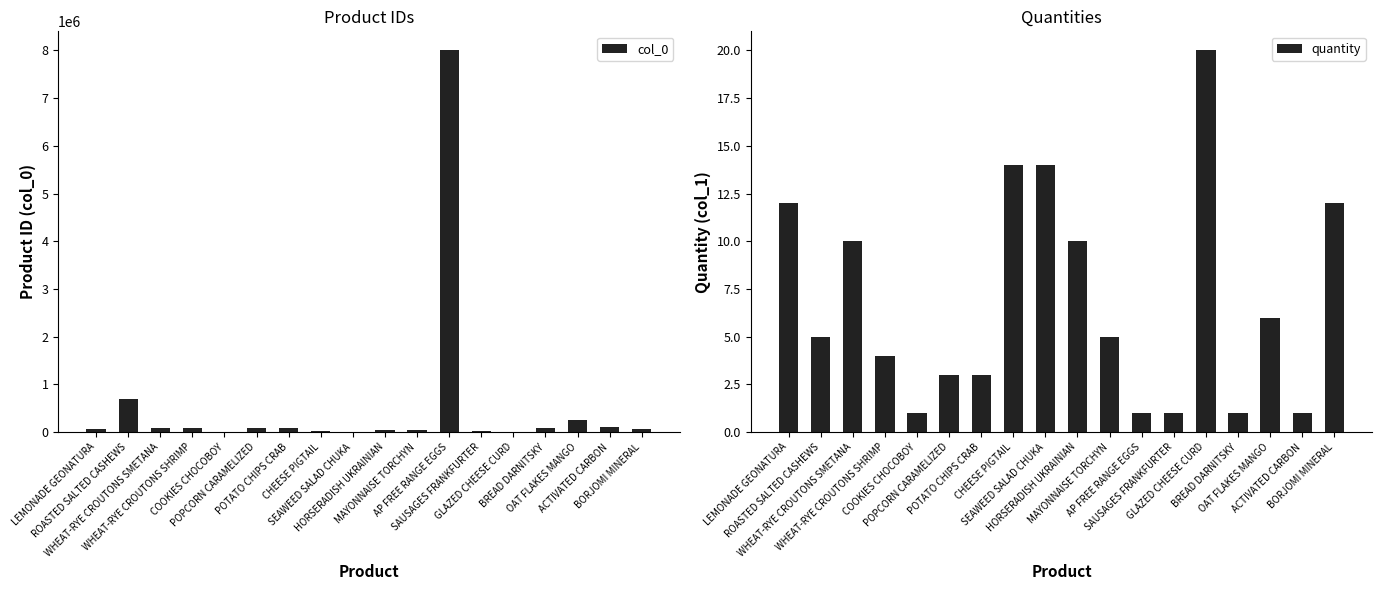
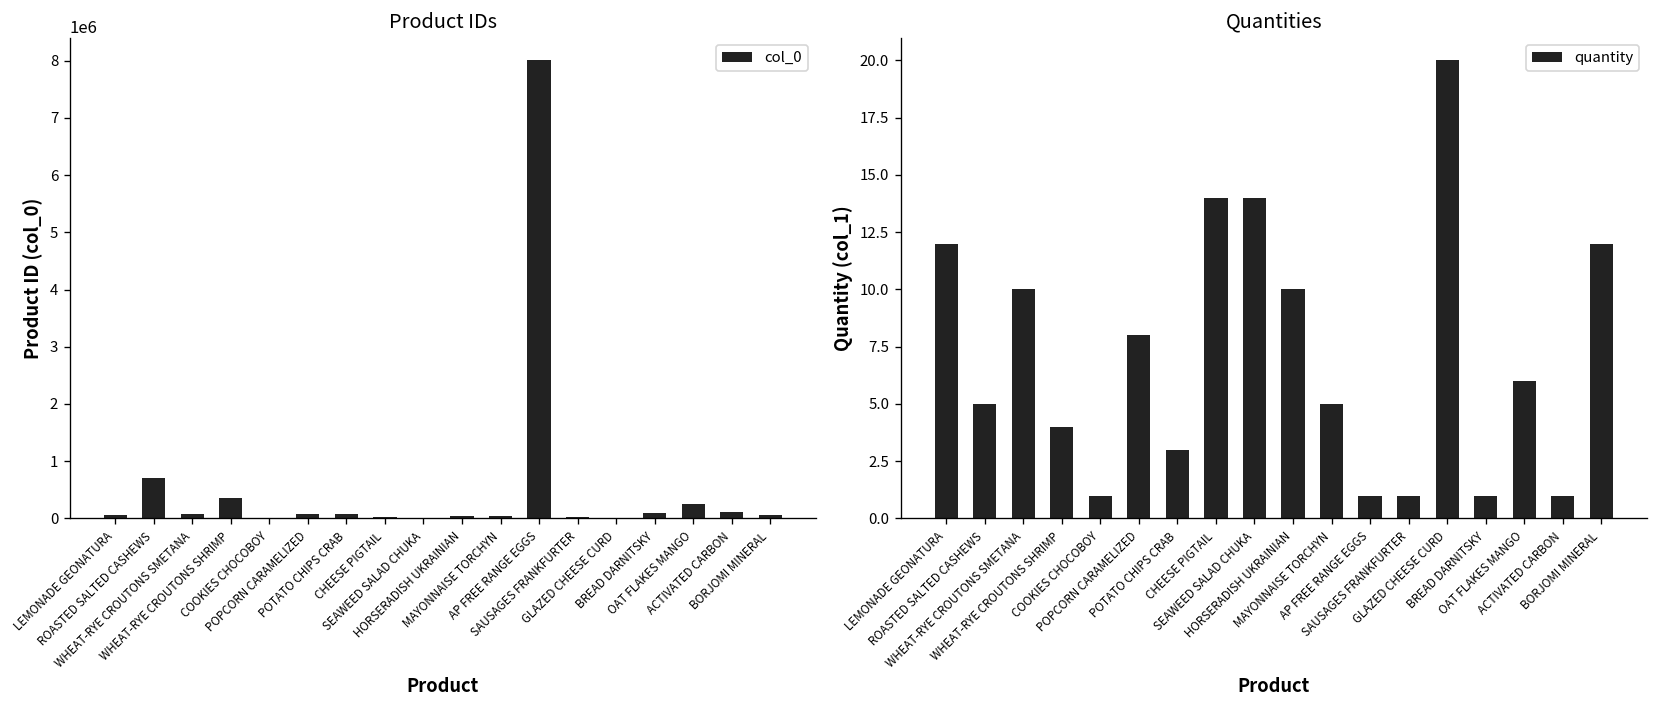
  {
    "Product IDs": {
      "LEMONADE GEONATURA": 100000,
      "ROASTED SALTED CASHEWS": 700000,
      "WHEAT-RYE CROUTONS SMETANA": 100000,
-     "WHEAT-RYE CROUTONS SHRIMP": 100000,
+     "WHEAT-RYE CROUTONS SHRIMP": 400000,
      "POPCORN CARAMELIZED": 100000,
      "POTATO CHIPS CRAB": 100000,
      "AP FREE RANGE EGGS": 8000000,
      "BREAD DARNITSKY": 100000,
      "OAT FLAKES MANGO": 300000,
      "ACTIVATED CARBON": 100000,
      "BORJOMI MINERAL": 100000
    },
    "Quantities": {
      "LEMONADE GEONATURA": 12,
      "ROASTED SALTED CASHEWS": 5,
      "WHEAT-RYE CROUTONS SMETANA": 10,
      "WHEAT-RYE CROUTONS SHRIMP": 4,
      "COOKIES CHOCOBOY": 1,
-     "POPCORN CARAMELIZED": 3,
+     "POPCORN CARAMELIZED": 8,
      "POTATO CHIPS CRAB": 3,
      "CHEESE PIGTAIL": 14,
      "SEAWEED SALAD CHUKA": 14,
      "HORSERADISH UKRAINIAN": 10,
      "MAYONNAISE TORCHYN": 5,
      "AP FREE RANGE EGGS": 1,
      "SAUSAGES FRANKFURTER": 1,
      "GLAZED CHEESE CURD": 20,
      "BREAD DARNITSKY": 1,
      "OAT FLAKES MANGO": 6,
      "ACTIVATED CARBON": 1,
      "BORJOMI MINERAL": 12
    }
  }
